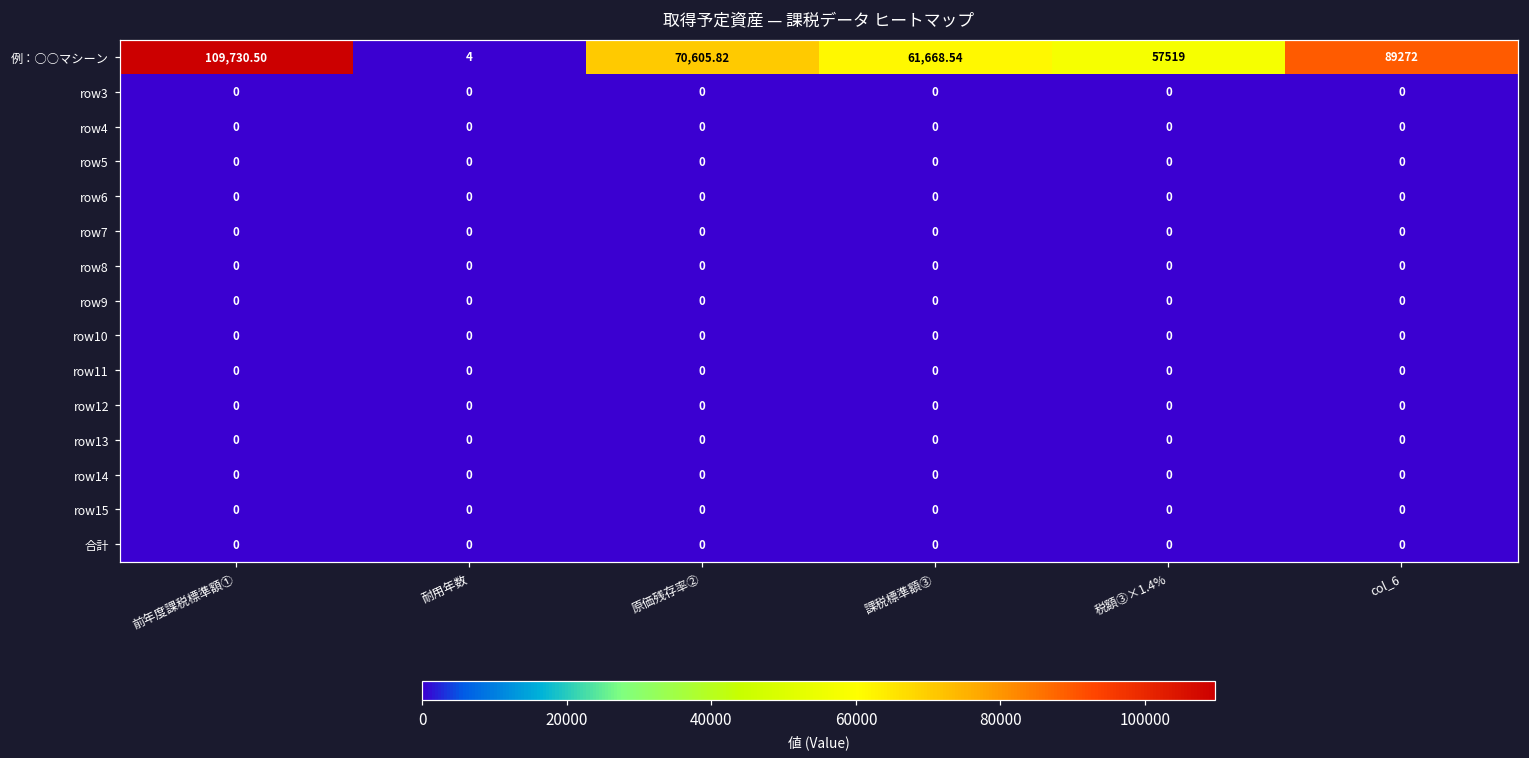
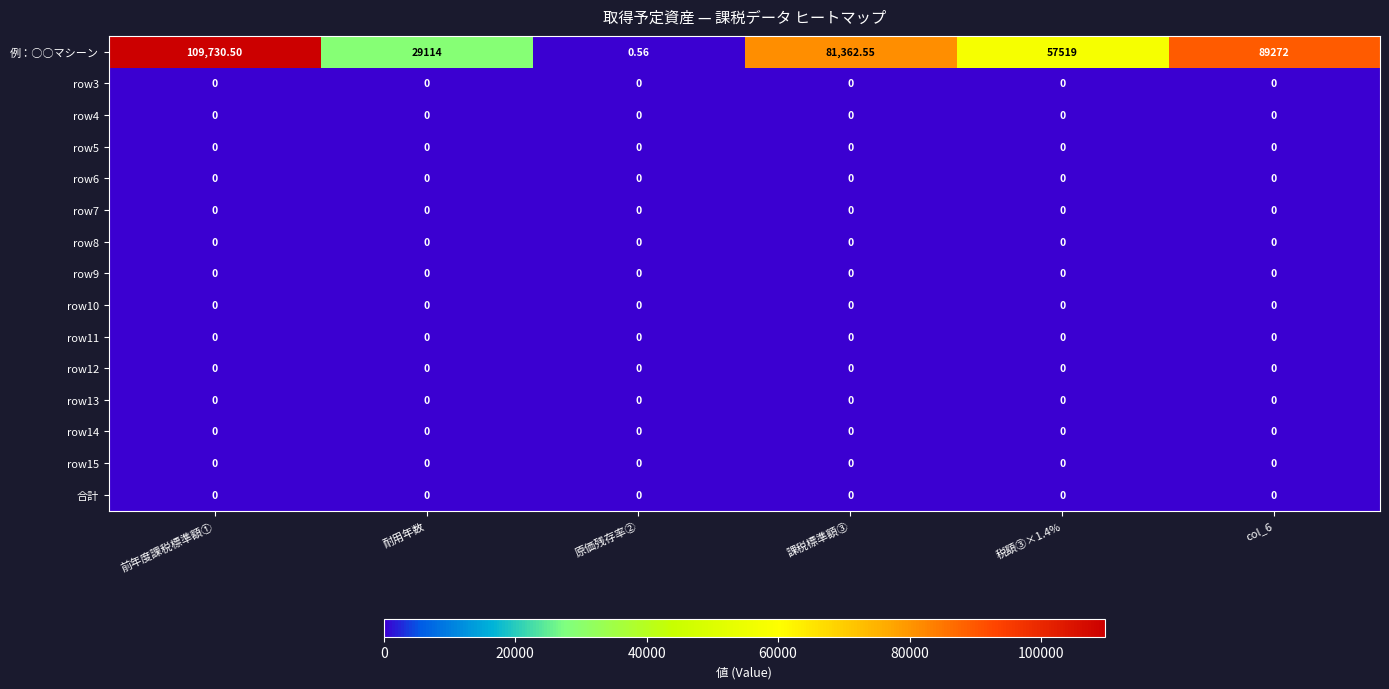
  {
    "例：○○マシーン": {
      "前年度課税標準額①": "109,730.50",
-     "耐用年数": "4",
-     "原価残存率②": "70,605.82",
-     "課税標準額③": "61,668.54",
+     "耐用年数": "29114",
+     "原価残存率②": "0.56",
+     "課税標準額③": "81,362.55",
      "税額③×1.4%": "57519",
      "col_6": "89272"
    },
    "row3": {
      "前年度課税標準額①": "0",
      "耐用年数": "0",
      "原価残存率②": "0",
      "課税標準額③": "0",
      "税額③×1.4%": "0",
      "col_6": "0"
    },
    "row4": {
      "前年度課税標準額①": "0",
      "耐用年数": "0",
      "原価残存率②": "0",
      "課税標準額③": "0",
      "税額③×1.4%": "0",
      "col_6": "0"
    },
    "row5": {
      "前年度課税標準額①": "0",
      "耐用年数": "0",
      "原価残存率②": "0",
      "課税標準額③": "0",
      "税額③×1.4%": "0",
      "col_6": "0"
    },
    "row6": {
      "前年度課税標準額①": "0",
      "耐用年数": "0",
      "原価残存率②": "0",
      "課税標準額③": "0",
      "税額③×1.4%": "0",
      "col_6": "0"
    },
    "row7": {
      "前年度課税標準額①": "0",
      "耐用年数": "0",
      "原価残存率②": "0",
      "課税標準額③": "0",
      "税額③×1.4%": "0",
      "col_6": "0"
    },
    "row8": {
      "前年度課税標準額①": "0",
      "耐用年数": "0",
      "原価残存率②": "0",
      "課税標準額③": "0",
      "税額③×1.4%": "0",
      "col_6": "0"
    },
    "row9": {
      "前年度課税標準額①": "0",
      "耐用年数": "0",
      "原価残存率②": "0",
      "課税標準額③": "0",
      "税額③×1.4%": "0",
      "col_6": "0"
    },
    "row10": {
      "前年度課税標準額①": "0",
      "耐用年数": "0",
      "原価残存率②": "0",
      "課税標準額③": "0",
      "税額③×1.4%": "0",
      "col_6": "0"
    },
    "row11": {
      "前年度課税標準額①": "0",
      "耐用年数": "0",
      "原価残存率②": "0",
      "課税標準額③": "0",
      "税額③×1.4%": "0",
      "col_6": "0"
    },
    "row12": {
      "前年度課税標準額①": "0",
      "耐用年数": "0",
      "原価残存率②": "0",
      "課税標準額③": "0",
      "税額③×1.4%": "0",
      "col_6": "0"
    },
    "row13": {
      "前年度課税標準額①": "0",
      "耐用年数": "0",
      "原価残存率②": "0",
      "課税標準額③": "0",
      "税額③×1.4%": "0",
      "col_6": "0"
    },
    "row14": {
      "前年度課税標準額①": "0",
      "耐用年数": "0",
      "原価残存率②": "0",
      "課税標準額③": "0",
      "税額③×1.4%": "0",
      "col_6": "0"
    },
    "row15": {
      "前年度課税標準額①": "0",
      "耐用年数": "0",
      "原価残存率②": "0",
      "課税標準額③": "0",
      "税額③×1.4%": "0",
      "col_6": "0"
    },
    "合計": {
      "前年度課税標準額①": "0",
      "耐用年数": "0",
      "原価残存率②": "0",
      "課税標準額③": "0",
      "税額③×1.4%": "0",
      "col_6": "0"
    }
  }
